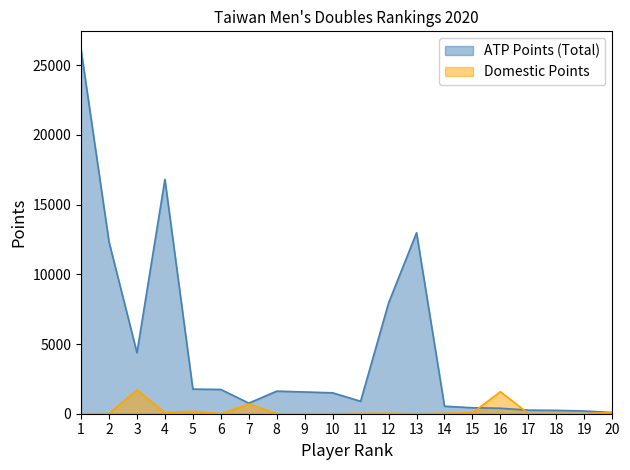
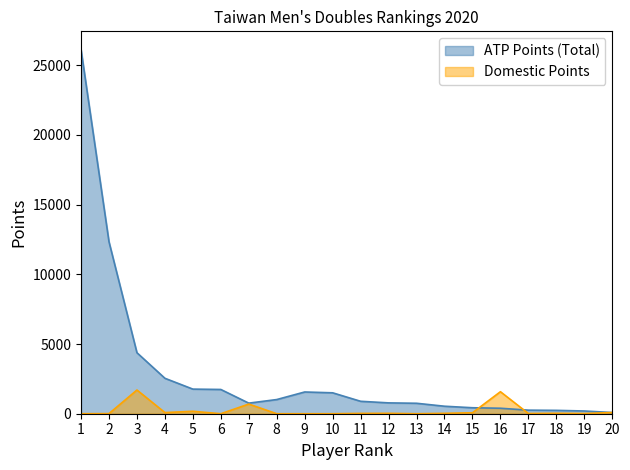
  {
    "ATP Points (Total)": {
      "1": 26100,
      "2": 12300,
      "3": 4400,
-     "4": 16800,
+     "4": 2500,
      "5": 1800,
      "6": 1700,
-     "8": 1600,
+     "8": 1000,
      "9": 1600,
      "10": 1500,
      "11": 900,
-     "12": 7900,
-     "13": 13000,
+     "12": 800,
+     "13": 800,
      "14": 500,
      "15": 400,
      "16": 400,
      "17": 300,
      "18": 200
    },
    "Domestic Points": {
      "1": 0,
      "2": 0,
      "3": 1700,
      "4": 100,
      "5": 200,
      "6": 0,
      "8": 0,
      "9": 0,
      "10": 0,
      "11": 0,
      "12": 0,
      "13": 0,
      "14": 0,
      "15": 100,
      "16": 1600,
      "17": 0,
      "18": 0
    }
  }
